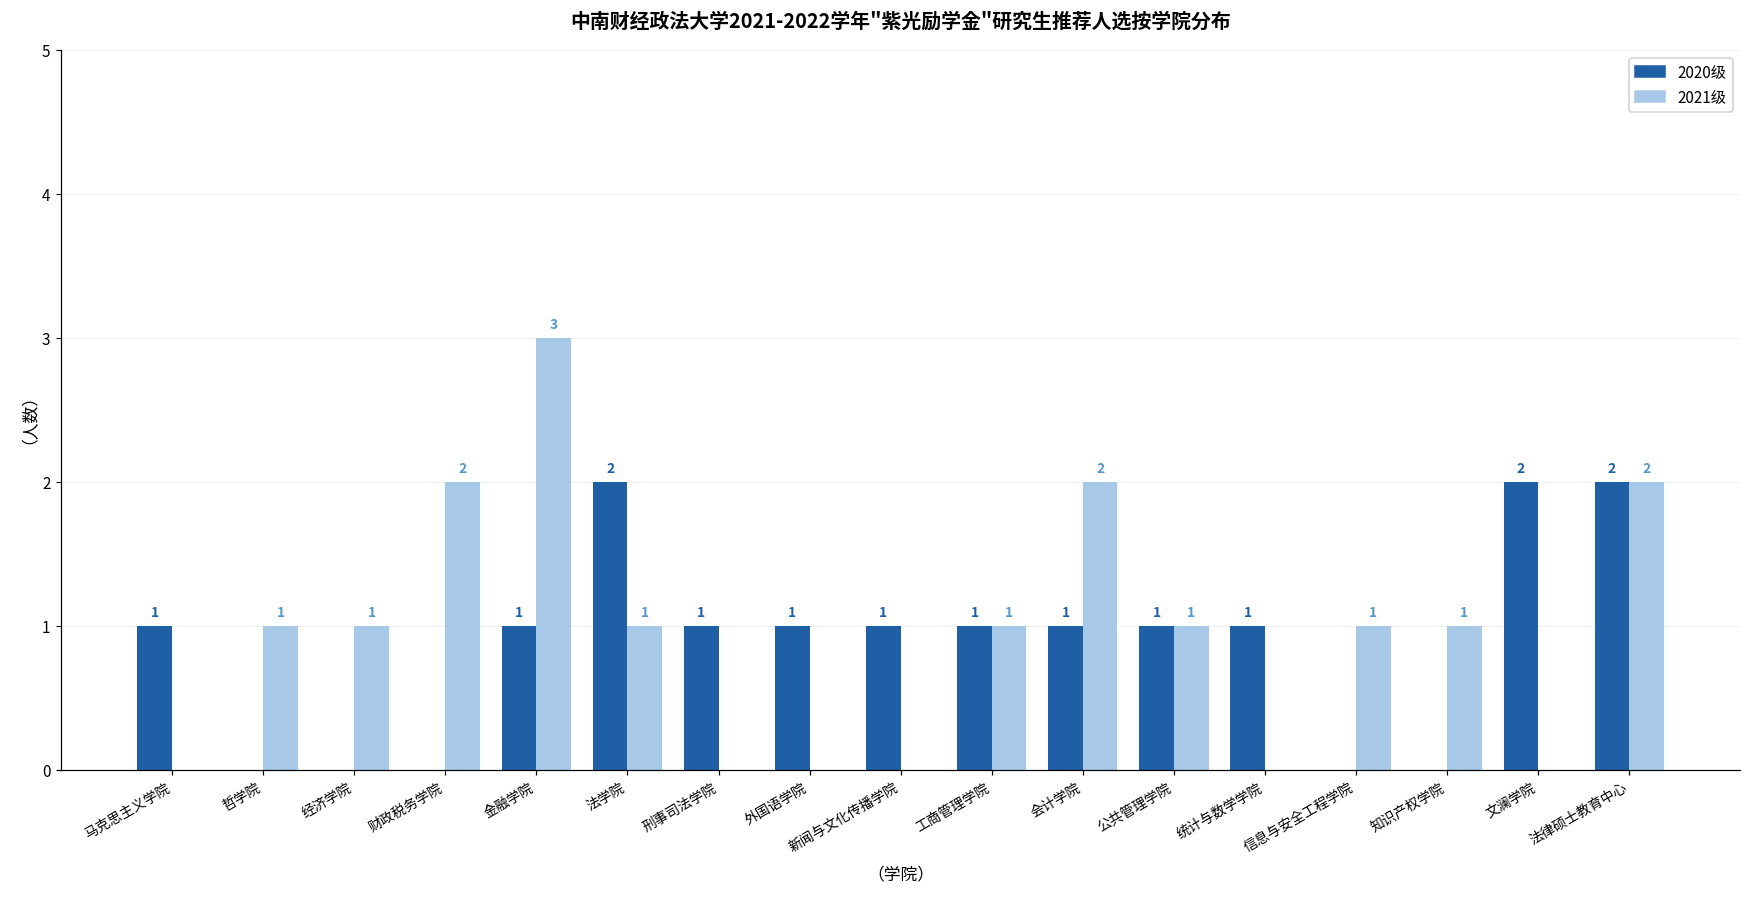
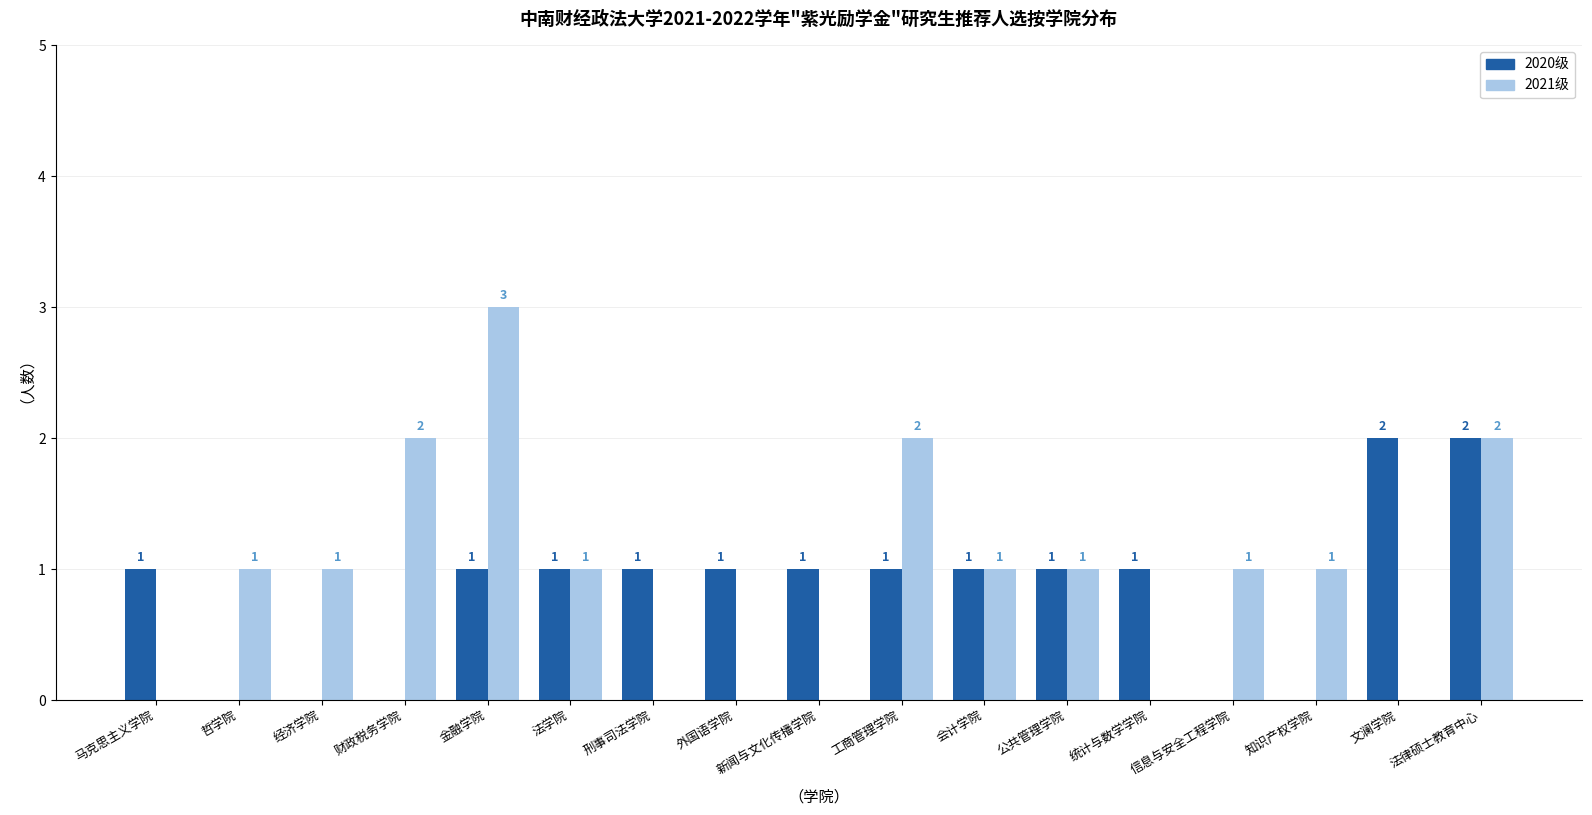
  {
    "2020级": {
      "马克思主义学院": 1,
      "金融学院": 1,
-     "法学院": 2,
+     "法学院": 1,
      "刑事司法学院": 1,
      "外国语学院": 1,
      "新闻与文化传播学院": 1,
      "工商管理学院": 1,
      "会计学院": 1,
      "公共管理学院": 1,
      "统计与数学学院": 1,
      "文澜学院": 2,
      "法律硕士教育中心": 2
    },
    "2021级": {
      "哲学院": 1,
      "经济学院": 1,
      "财政税务学院": 2,
      "金融学院": 3,
      "法学院": 1,
-     "工商管理学院": 1,
-     "会计学院": 2,
+     "工商管理学院": 2,
+     "会计学院": 1,
      "公共管理学院": 1,
      "信息与安全工程学院": 1,
      "知识产权学院": 1,
      "法律硕士教育中心": 2
    }
  }
